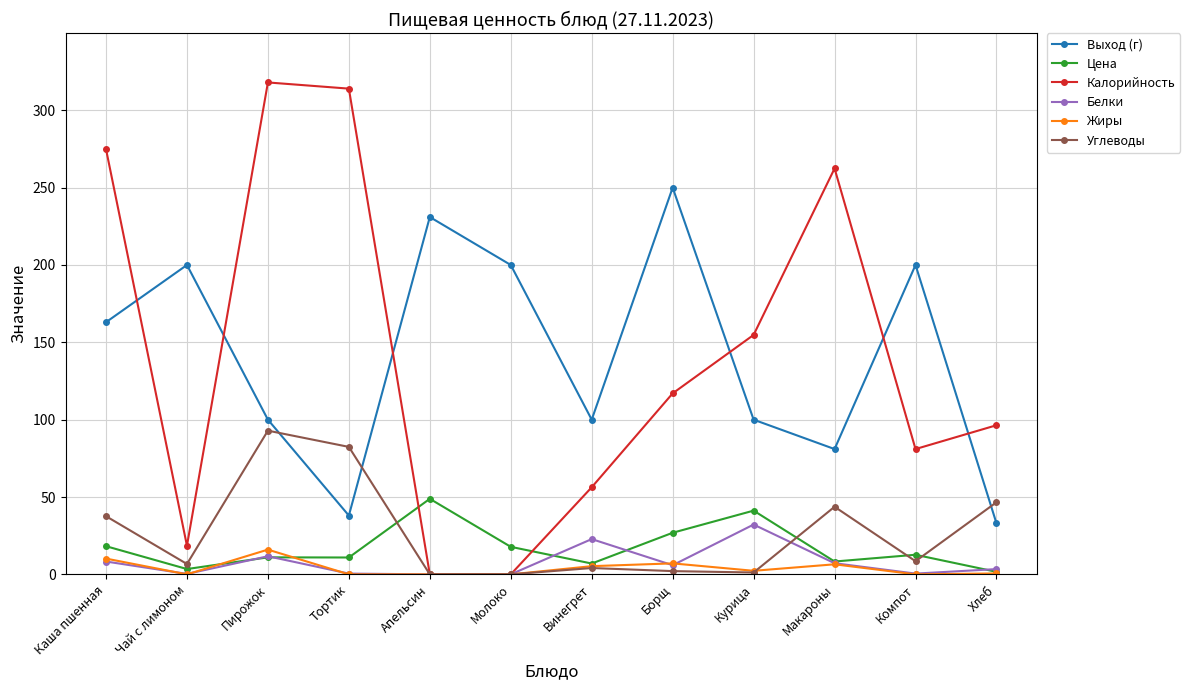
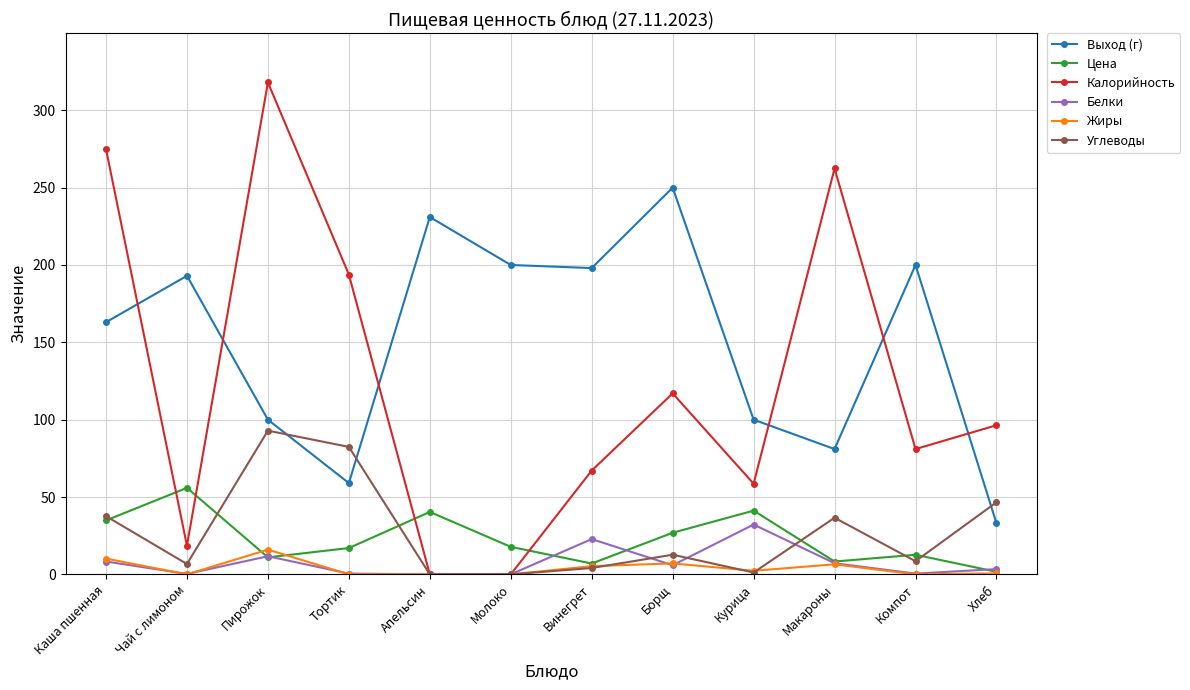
  {
    "Выход (г)": {
      "Каша пшенная": 163,
-     "Чай с лимоном": 200,
+     "Чай с лимоном": 193,
      "Пирожок": 100,
-     "Тортик": 38,
+     "Тортик": 59,
      "Апельсин": 231,
      "Молоко": 200,
-     "Винегрет": 100,
+     "Винегрет": 198,
      "Борщ": 250,
      "Курица": 100,
      "Макароны": 81,
      "Компот": 200,
      "Хлеб": 33
    },
    "Цена": {
-     "Каша пшенная": 18,
-     "Чай с лимоном": 3,
-     "Тортик": 11,
-     "Апельсин": 49,
+     "Каша пшенная": 35,
+     "Чай с лимоном": 56,
+     "Тортик": 17,
+     "Апельсин": 40,
      "Молоко": 18,
      "Винегрет": 7,
      "Борщ": 27,
      "Курица": 41,
      "Компот": 13
    },
    "Калорийность": {
      "Каша пшенная": 275,
      "Чай с лимоном": 19,
      "Пирожок": 318,
-     "Тортик": 314,
-     "Винегрет": 56,
+     "Тортик": 194,
+     "Винегрет": 67,
      "Борщ": 117,
-     "Курица": 155,
+     "Курица": 59,
      "Макароны": 262,
      "Компот": 81,
      "Хлеб": 96
    },
    "Белки": {
      "Каша пшенная": 8,
      "Винегрет": 23,
      "Курица": 32,
      "Хлеб": 3
    },
    "Жиры": {
      "Каша пшенная": 10,
      "Пирожок": 16
    },
    "Углеводы": {
      "Каша пшенная": 38,
      "Чай с лимоном": 7,
      "Пирожок": 93,
      "Тортик": 82,
-     "Борщ": 2,
-     "Макароны": 44,
+     "Борщ": 13,
+     "Макароны": 37,
      "Компот": 9,
      "Хлеб": 47
    }
  }
